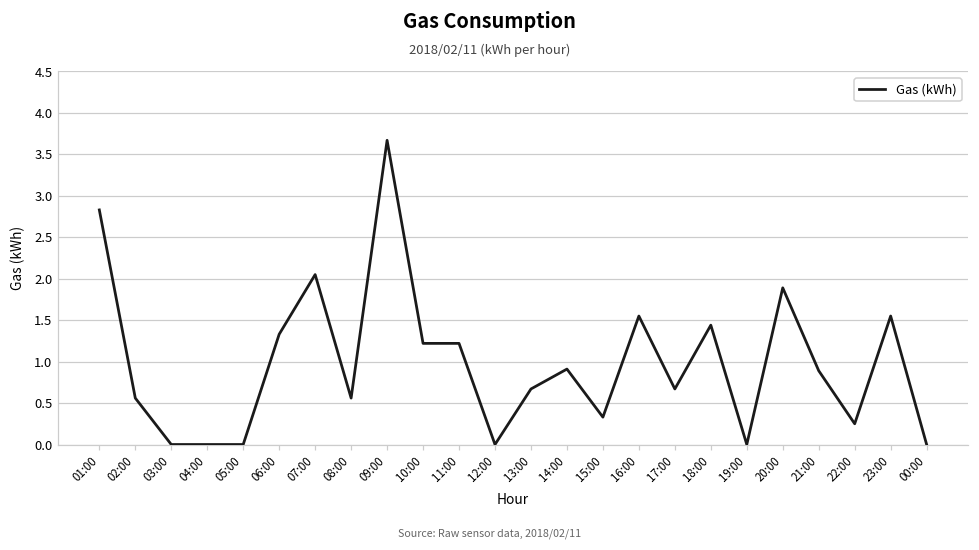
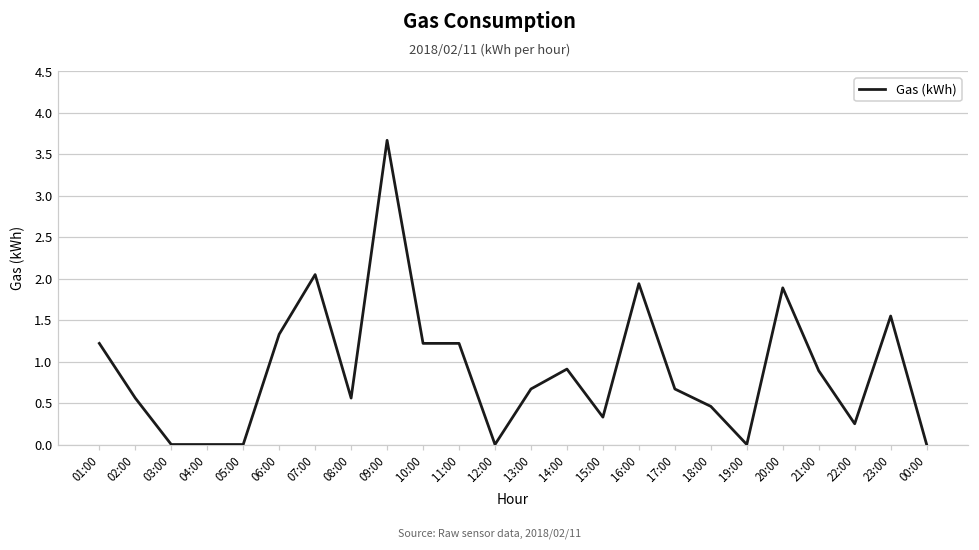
  {
-   "01:00": 2.8,
+   "01:00": 1.2,
    "02:00": 0.6,
    "03:00": 0.0,
    "04:00": 0.0,
    "05:00": 0.0,
    "06:00": 1.3,
    "07:00": 2.1,
    "08:00": 0.6,
    "09:00": 3.7,
    "10:00": 1.2,
    "11:00": 1.2,
    "12:00": 0.0,
    "13:00": 0.7,
    "14:00": 0.9,
    "15:00": 0.3,
-   "16:00": 1.6,
+   "16:00": 1.9,
    "17:00": 0.7,
-   "18:00": 1.4,
+   "18:00": 0.5,
    "19:00": 0.0,
    "20:00": 1.9,
    "21:00": 0.9,
    "22:00": 0.3,
    "23:00": 1.6,
    "00:00": 0.0
  }
